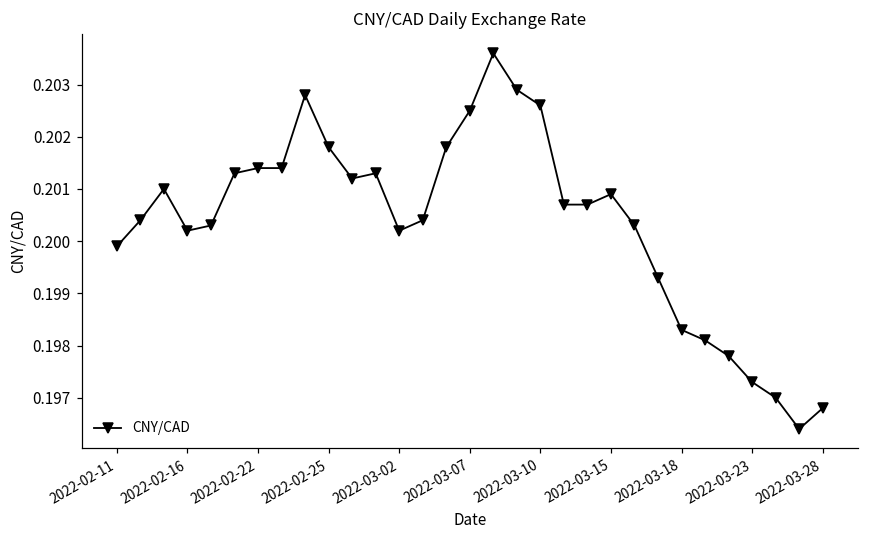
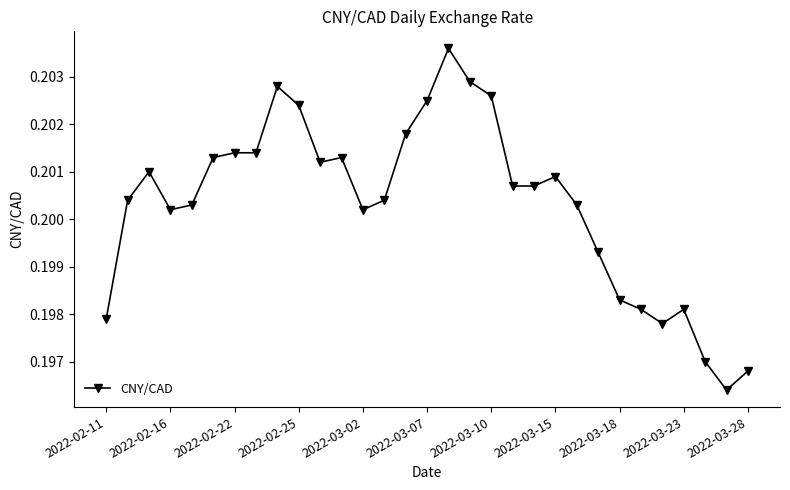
  {
-   "2022-02-11": 0.1999,
+   "2022-02-11": 0.1979,
    "2022-02-16": 0.2002,
    "2022-02-22": 0.2014,
-   "2022-02-25": 0.2018,
+   "2022-02-25": 0.2024,
    "2022-03-02": 0.2002,
    "2022-03-07": 0.2025,
    "2022-03-10": 0.2026,
    "2022-03-15": 0.2009,
    "2022-03-18": 0.1983,
-   "2022-03-23": 0.1973,
+   "2022-03-23": 0.1981,
    "2022-03-28": 0.1968
  }
